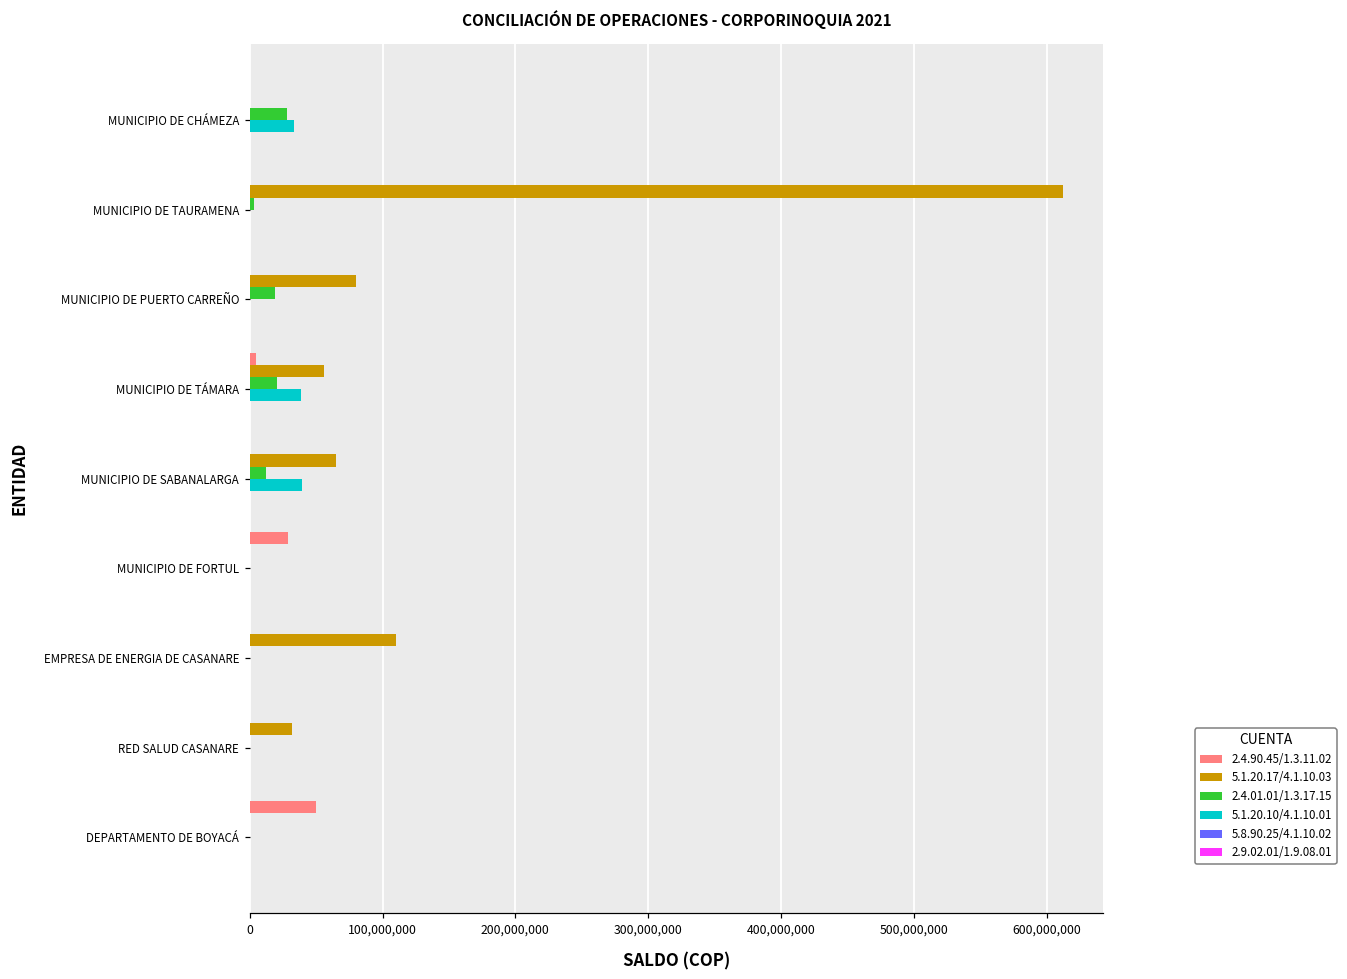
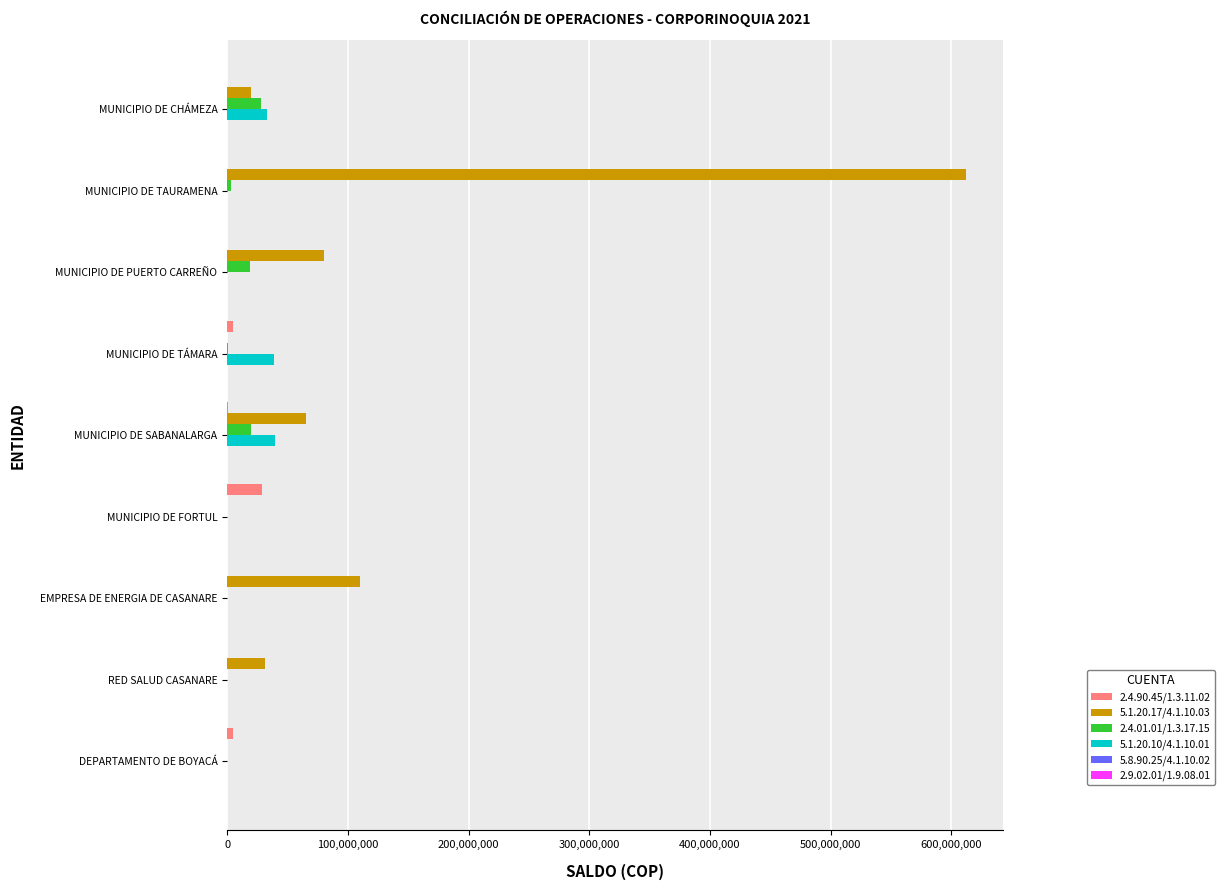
  {
    "2.4.90.45/1.3.11.02": {
      "MUNICIPIO DE TAURAMENA": "0",
      "MUNICIPIO DE PUERTO CARREÑO": "0",
      "MUNICIPIO DE TÁMARA": "5,000,000",
      "MUNICIPIO DE FORTUL": "29,000,000",
      "EMPRESA DE ENERGIA DE CASANARE": "0",
      "RED SALUD CASANARE": "0",
-     "DEPARTAMENTO DE BOYACÁ": "50,000,000"
+     "DEPARTAMENTO DE BOYACÁ": "5,000,000"
    },
    "5.1.20.17/4.1.10.03": {
-     "MUNICIPIO DE CHÁMEZA": "0",
+     "MUNICIPIO DE CHÁMEZA": "20,000,000",
      "MUNICIPIO DE TAURAMENA": "612,000,000",
      "MUNICIPIO DE PUERTO CARREÑO": "80,000,000",
-     "MUNICIPIO DE TÁMARA": "56,000,000",
+     "MUNICIPIO DE TÁMARA": "0",
      "MUNICIPIO DE SABANALARGA": "65,000,000",
      "MUNICIPIO DE FORTUL": "0",
      "EMPRESA DE ENERGIA DE CASANARE": "110,000,000",
      "RED SALUD CASANARE": "32,000,000",
      "DEPARTAMENTO DE BOYACÁ": "0"
    },
    "2.4.01.01/1.3.17.15": {
      "MUNICIPIO DE CHÁMEZA": "28,000,000",
      "MUNICIPIO DE TAURAMENA": "3,000,000",
      "MUNICIPIO DE PUERTO CARREÑO": "19,000,000",
-     "MUNICIPIO DE TÁMARA": "21,000,000",
-     "MUNICIPIO DE SABANALARGA": "13,000,000",
+     "MUNICIPIO DE TÁMARA": "1,000,000",
+     "MUNICIPIO DE SABANALARGA": "20,000,000",
      "MUNICIPIO DE FORTUL": "0",
      "EMPRESA DE ENERGIA DE CASANARE": "0",
      "RED SALUD CASANARE": "0",
      "DEPARTAMENTO DE BOYACÁ": "0"
    },
    "5.1.20.10/4.1.10.01": {
      "MUNICIPIO DE CHÁMEZA": "33,000,000",
      "MUNICIPIO DE TAURAMENA": "0",
      "MUNICIPIO DE PUERTO CARREÑO": "0",
      "MUNICIPIO DE TÁMARA": "39,000,000",
      "MUNICIPIO DE SABANALARGA": "39,000,000",
      "MUNICIPIO DE FORTUL": "0",
      "EMPRESA DE ENERGIA DE CASANARE": "0",
      "RED SALUD CASANARE": "0",
      "DEPARTAMENTO DE BOYACÁ": "0"
    },
    "5.8.90.25/4.1.10.02": {
      "MUNICIPIO DE TAURAMENA": "0",
      "MUNICIPIO DE PUERTO CARREÑO": "0",
      "MUNICIPIO DE TÁMARA": "0",
      "MUNICIPIO DE SABANALARGA": "0",
      "MUNICIPIO DE FORTUL": "0",
      "EMPRESA DE ENERGIA DE CASANARE": "0",
      "RED SALUD CASANARE": "0",
      "DEPARTAMENTO DE BOYACÁ": "0"
    },
    "2.9.02.01/1.9.08.01": {
      "MUNICIPIO DE CHÁMEZA": "0",
      "MUNICIPIO DE TAURAMENA": "0",
      "MUNICIPIO DE PUERTO CARREÑO": "0",
      "MUNICIPIO DE TÁMARA": "0",
      "MUNICIPIO DE SABANALARGA": "0",
      "MUNICIPIO DE FORTUL": "0",
      "EMPRESA DE ENERGIA DE CASANARE": "0",
      "RED SALUD CASANARE": "0",
      "DEPARTAMENTO DE BOYACÁ": "0"
    }
  }
